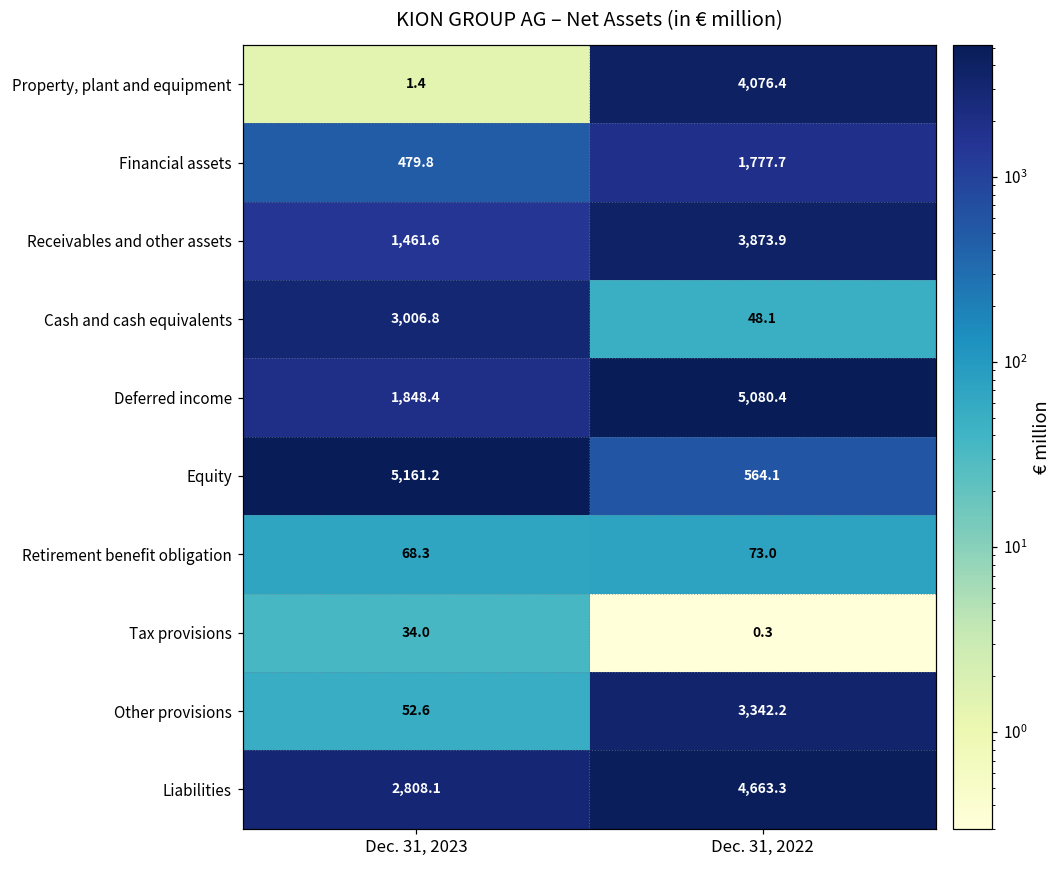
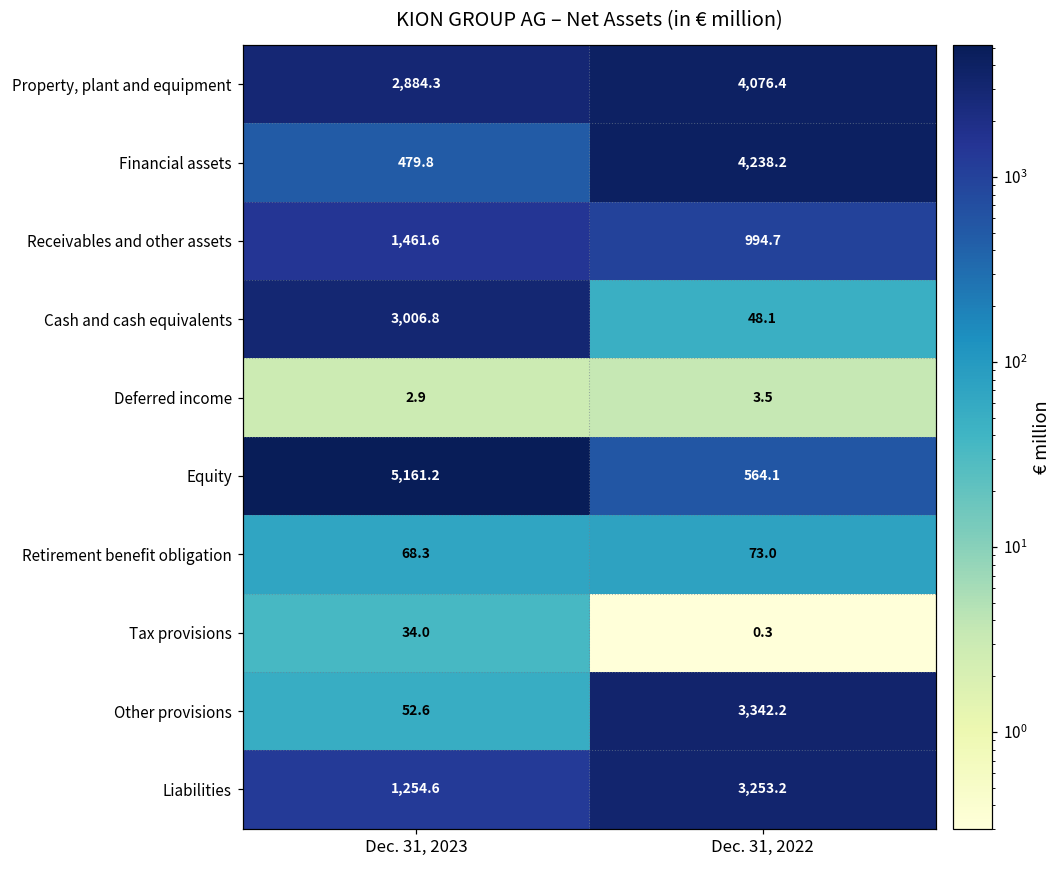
  {
    "Property, plant and equipment": {
-     "Dec. 31, 2023": "1.4",
+     "Dec. 31, 2023": "2,884.3",
      "Dec. 31, 2022": "4,076.4"
    },
    "Financial assets": {
      "Dec. 31, 2023": "479.8",
-     "Dec. 31, 2022": "1,777.7"
+     "Dec. 31, 2022": "4,238.2"
    },
    "Receivables and other assets": {
      "Dec. 31, 2023": "1,461.6",
-     "Dec. 31, 2022": "3,873.9"
+     "Dec. 31, 2022": "994.7"
    },
    "Cash and cash equivalents": {
      "Dec. 31, 2023": "3,006.8",
      "Dec. 31, 2022": "48.1"
    },
    "Deferred income": {
-     "Dec. 31, 2023": "1,848.4",
-     "Dec. 31, 2022": "5,080.4"
+     "Dec. 31, 2023": "2.9",
+     "Dec. 31, 2022": "3.5"
    },
    "Equity": {
      "Dec. 31, 2023": "5,161.2",
      "Dec. 31, 2022": "564.1"
    },
    "Retirement benefit obligation": {
      "Dec. 31, 2023": "68.3",
      "Dec. 31, 2022": "73.0"
    },
    "Tax provisions": {
      "Dec. 31, 2023": "34.0",
      "Dec. 31, 2022": "0.3"
    },
    "Other provisions": {
      "Dec. 31, 2023": "52.6",
      "Dec. 31, 2022": "3,342.2"
    },
    "Liabilities": {
-     "Dec. 31, 2023": "2,808.1",
-     "Dec. 31, 2022": "4,663.3"
+     "Dec. 31, 2023": "1,254.6",
+     "Dec. 31, 2022": "3,253.2"
    }
  }
